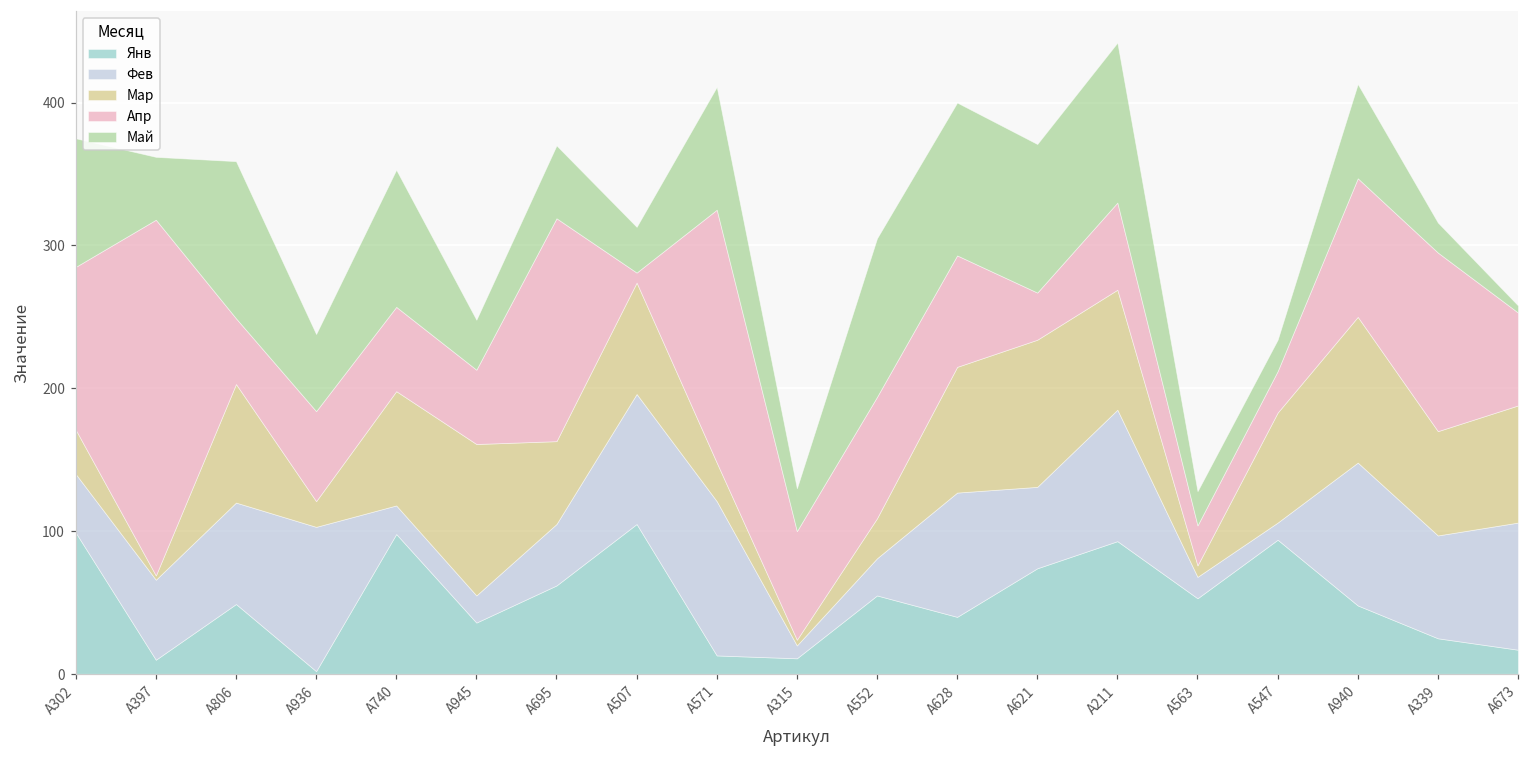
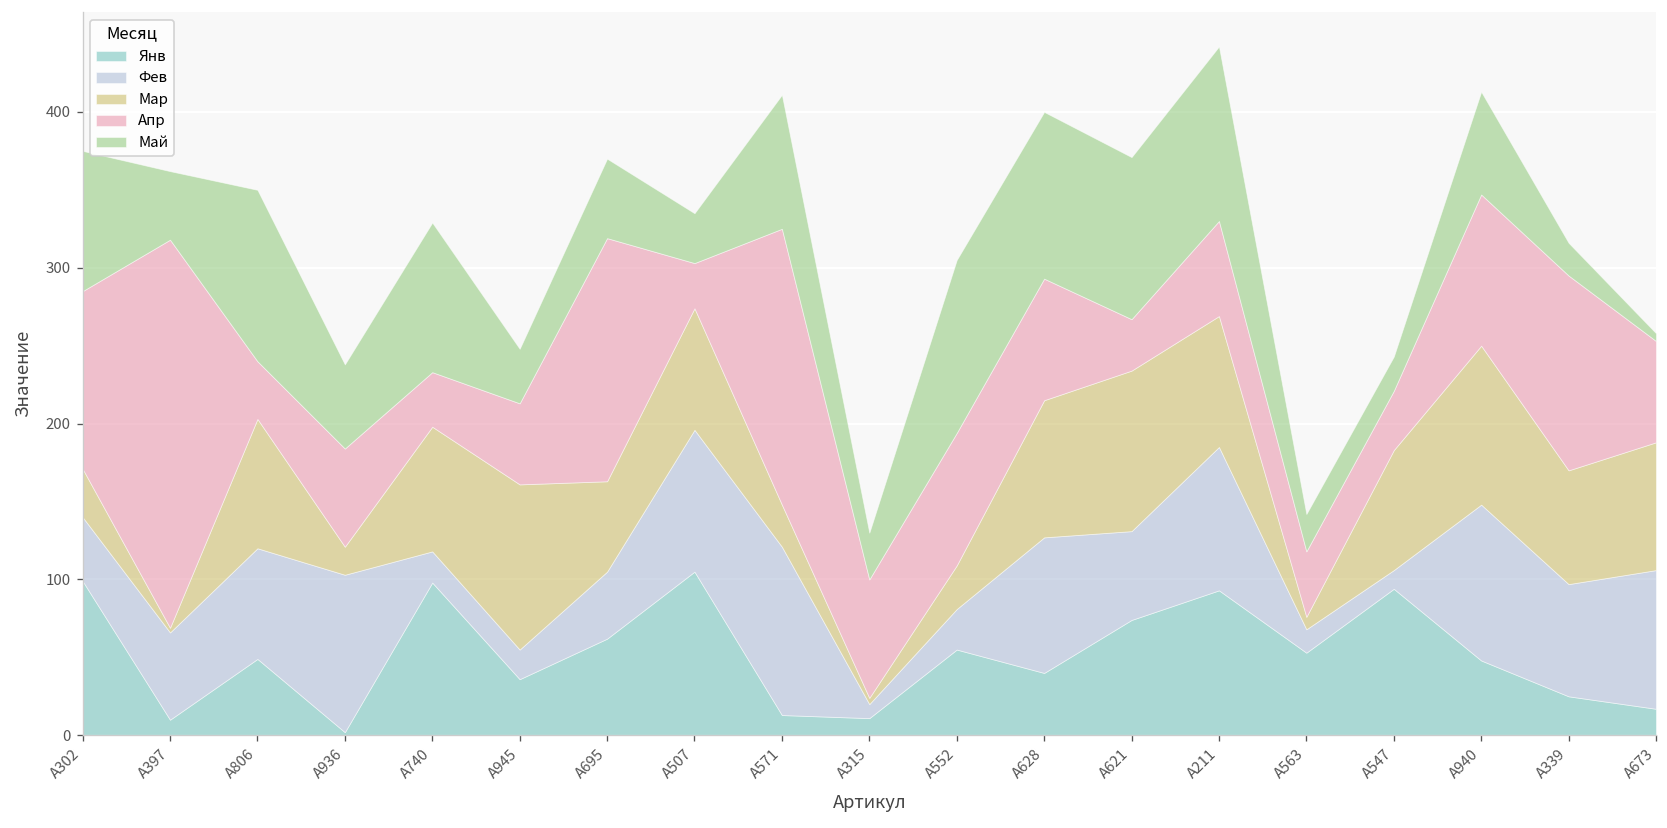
  {
    "Апр": {
      "A302": 114,
      "A397": 249,
-     "A806": 46,
+     "A806": 37,
      "A936": 63,
-     "A740": 59,
+     "A740": 35,
      "A945": 52,
      "A695": 156,
-     "A507": 7,
+     "A507": 29,
      "A571": 177,
      "A315": 76,
      "A552": 85,
      "A628": 78,
      "A621": 33,
      "A211": 61,
-     "A563": 28,
-     "A547": 29,
+     "A563": 42,
+     "A547": 38,
      "A940": 97,
      "A339": 125,
      "A673": 65
    }
  }
